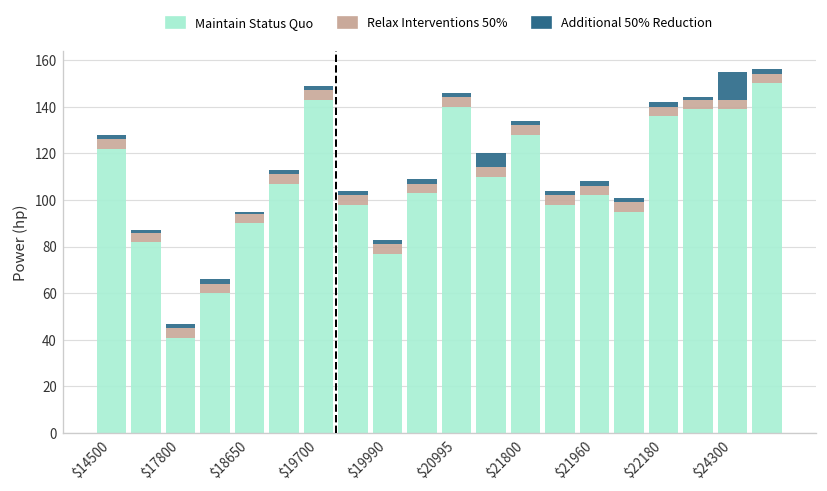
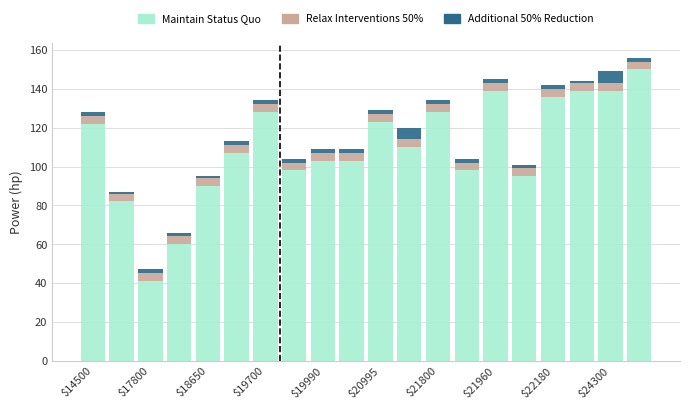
  {
    "Maintain Status Quo": {
      "$14500": 122,
      "$17800": 41,
      "$18650": 90,
-     "$19700": 143,
-     "$19990": 77,
-     "$20995": 140,
+     "$19700": 128,
+     "$19990": 103,
+     "$20995": 123,
      "$21800": 128,
-     "$21960": 102,
+     "$21960": 139,
      "$22180": 136,
      "$24300": 139
    },
    "Relax Interventions 50%": {
      "$14500": 4,
      "$17800": 4,
      "$18650": 4,
      "$19700": 4,
      "$19990": 4,
      "$20995": 4,
      "$21800": 4,
      "$21960": 4,
      "$22180": 4,
      "$24300": 4
    },
    "Additional 50% Reduction": {
      "$14500": 2,
      "$17800": 2,
      "$19700": 2,
      "$19990": 2,
      "$20995": 2,
      "$21800": 2,
      "$21960": 2,
      "$22180": 2,
-     "$24300": 12
+     "$24300": 6
    }
  }
